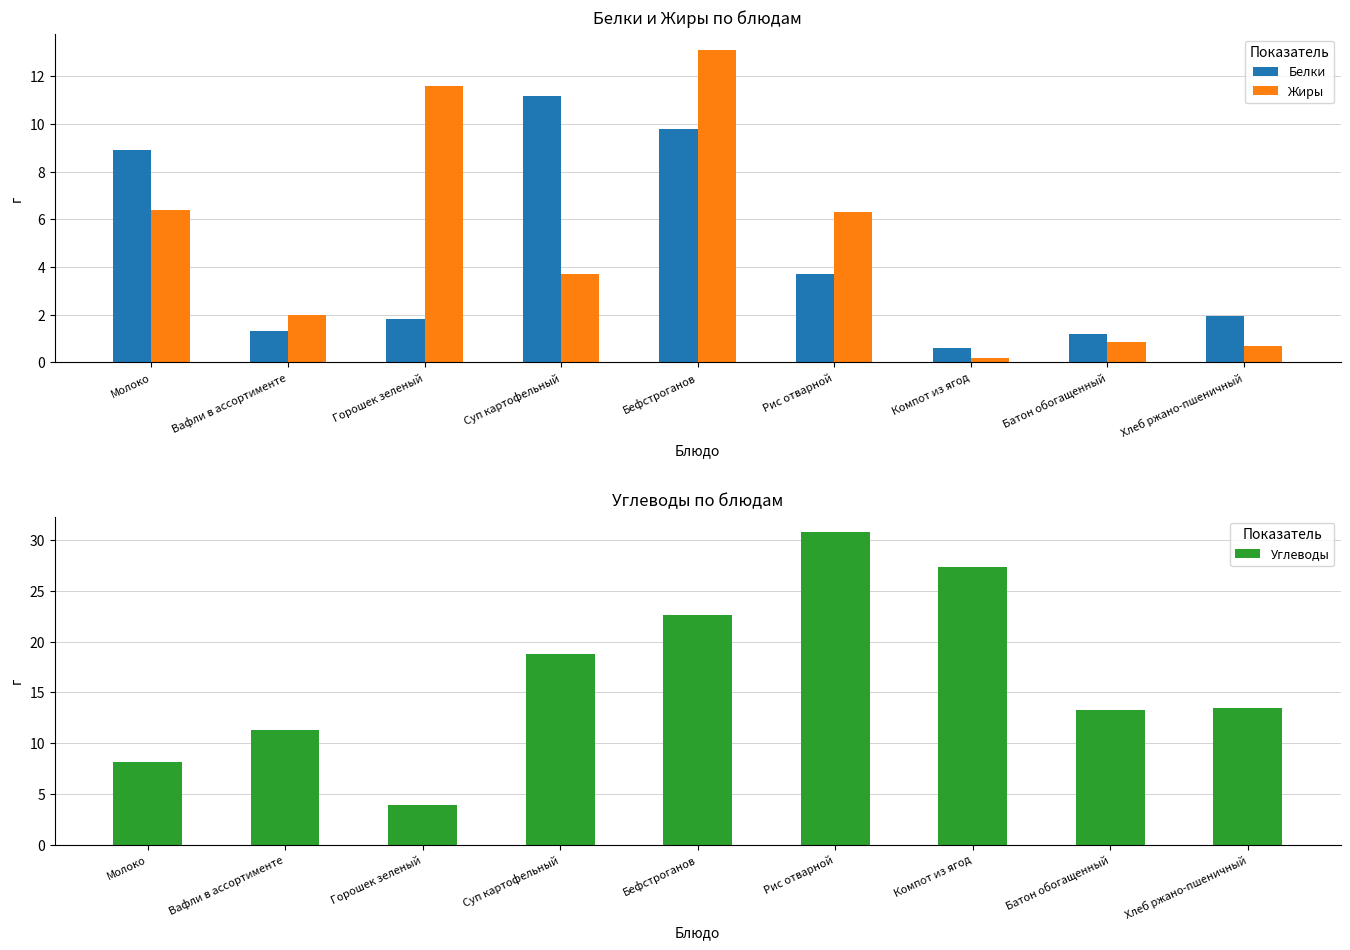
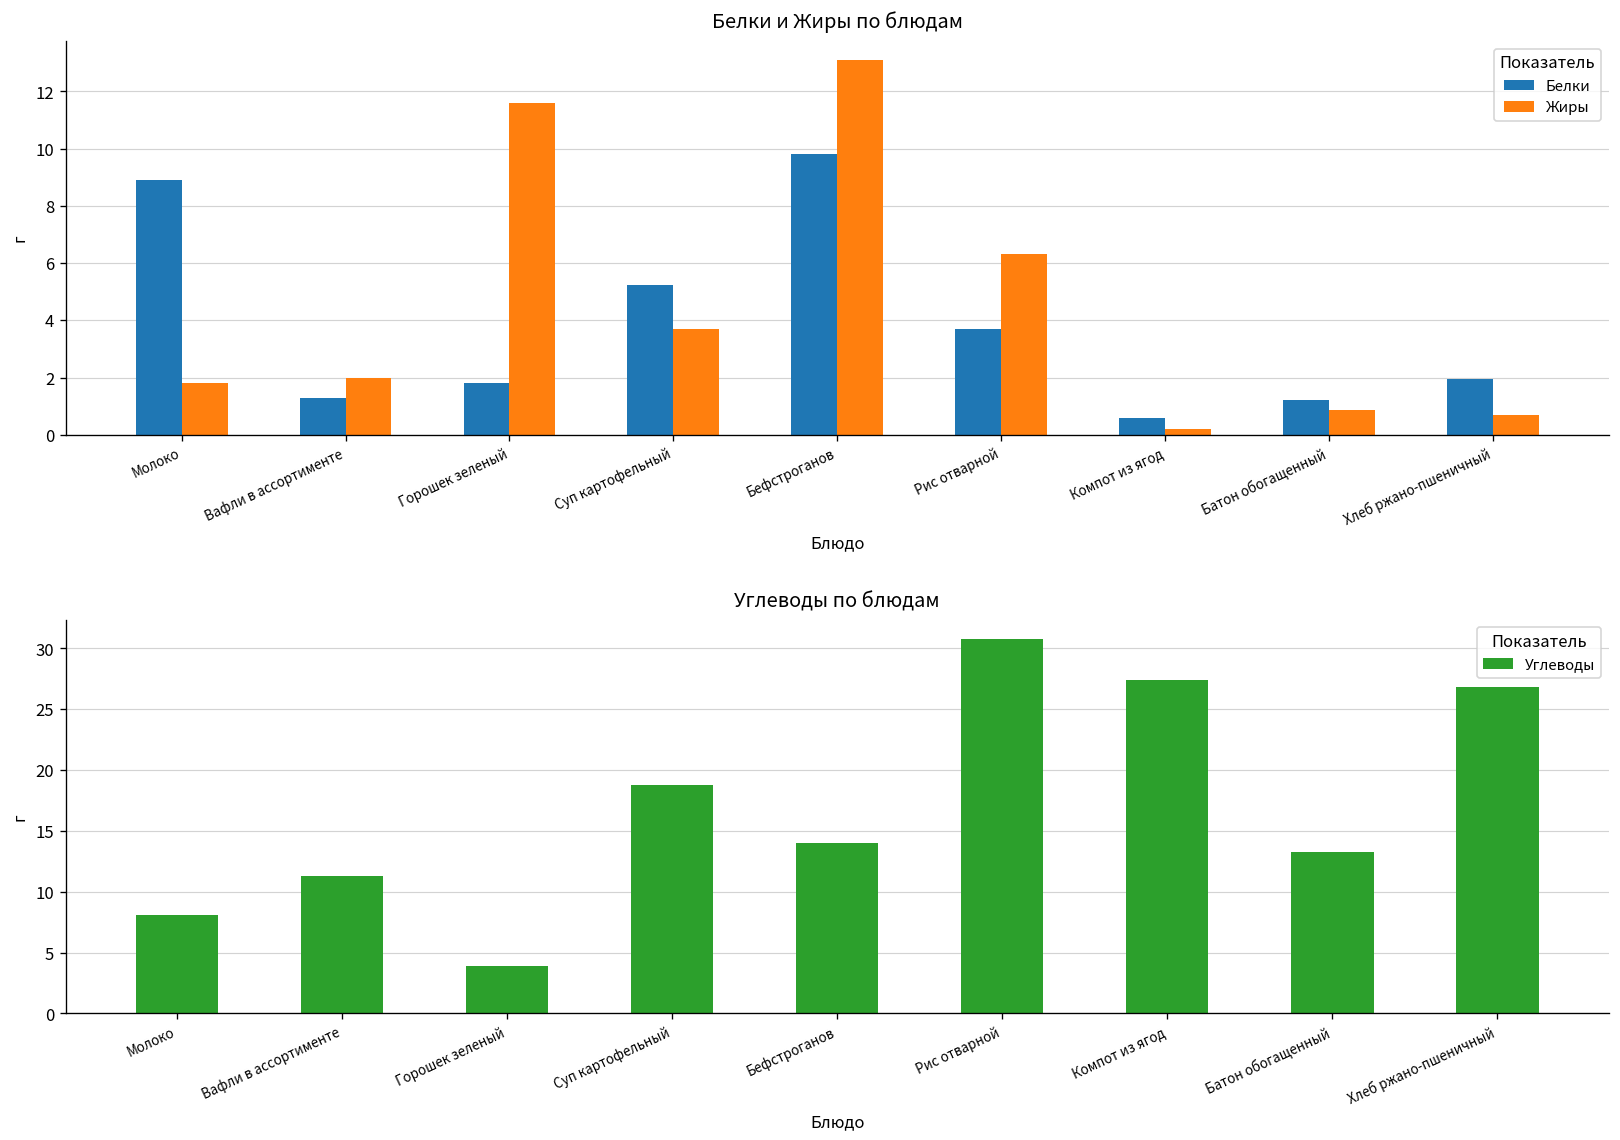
  {
    "Белки и Жиры по блюдам": {
      "Белки": {
        "Молоко": 8.9,
        "Вафли в ассортименте": 1.3,
        "Горошек зеленый": 1.8,
-       "Суп картофельный": 11.2,
+       "Суп картофельный": 5.2,
        "Бефстроганов": 9.8,
        "Рис отварной": 3.7,
        "Компот из ягод": 0.6,
        "Батон обогащенный": 1.2,
        "Хлеб ржано-пшеничный": 2.0
      },
      "Жиры": {
-       "Молоко": 6.4,
+       "Молоко": 1.8,
        "Вафли в ассортименте": 2.0,
        "Горошек зеленый": 11.6,
        "Суп картофельный": 3.7,
        "Бефстроганов": 13.1,
        "Рис отварной": 6.3,
        "Компот из ягод": 0.2,
        "Батон обогащенный": 0.9,
        "Хлеб ржано-пшеничный": 0.7
      }
    },
    "Углеводы по блюдам": {
      "Молоко": 8.1,
      "Вафли в ассортименте": 11.3,
      "Горошек зеленый": 3.9,
      "Суп картофельный": 18.8,
-     "Бефстроганов": 22.6,
+     "Бефстроганов": 14.0,
      "Рис отварной": 30.8,
      "Компот из ягод": 27.4,
      "Батон обогащенный": 13.3,
-     "Хлеб ржано-пшеничный": 13.5
+     "Хлеб ржано-пшеничный": 26.8
    }
  }
